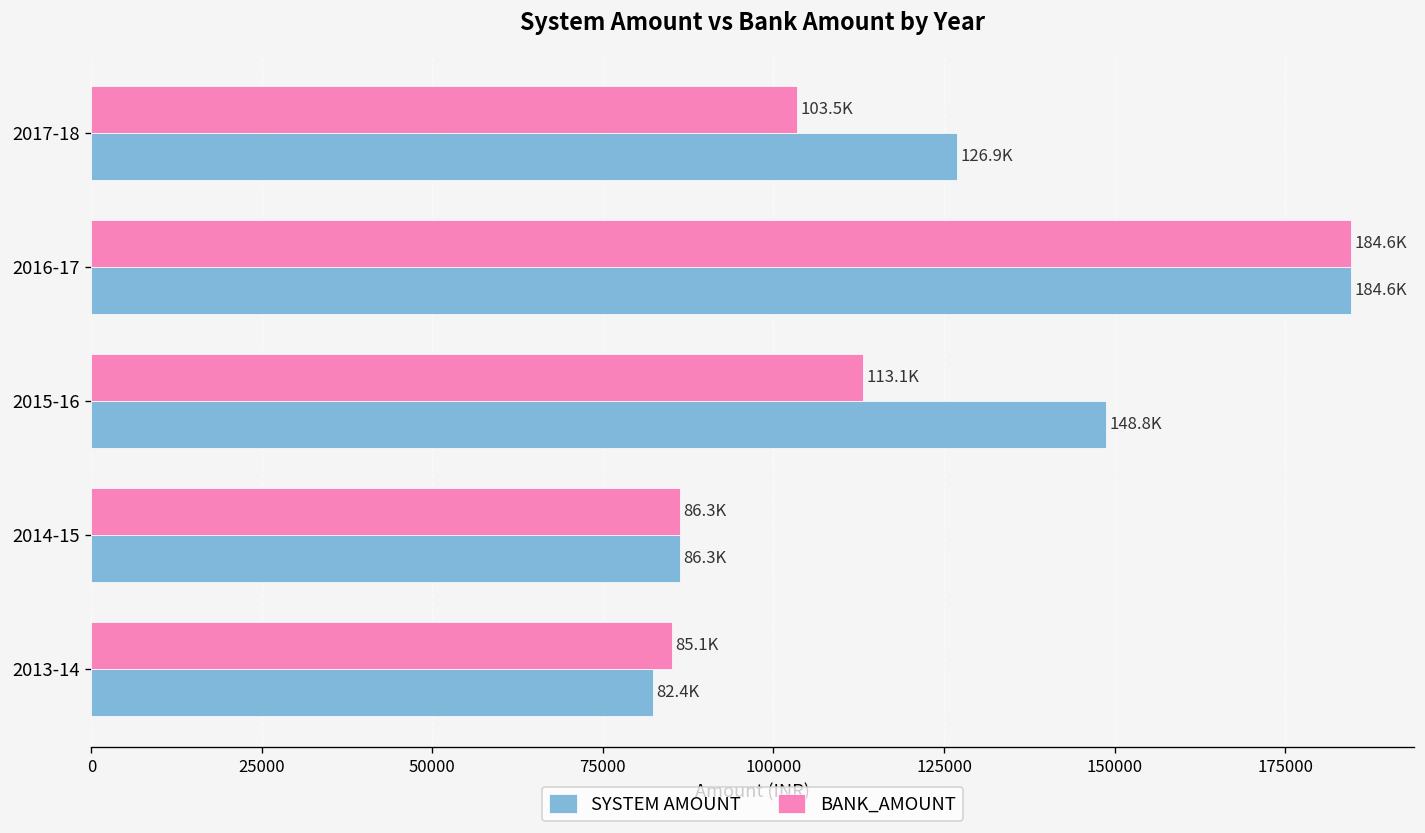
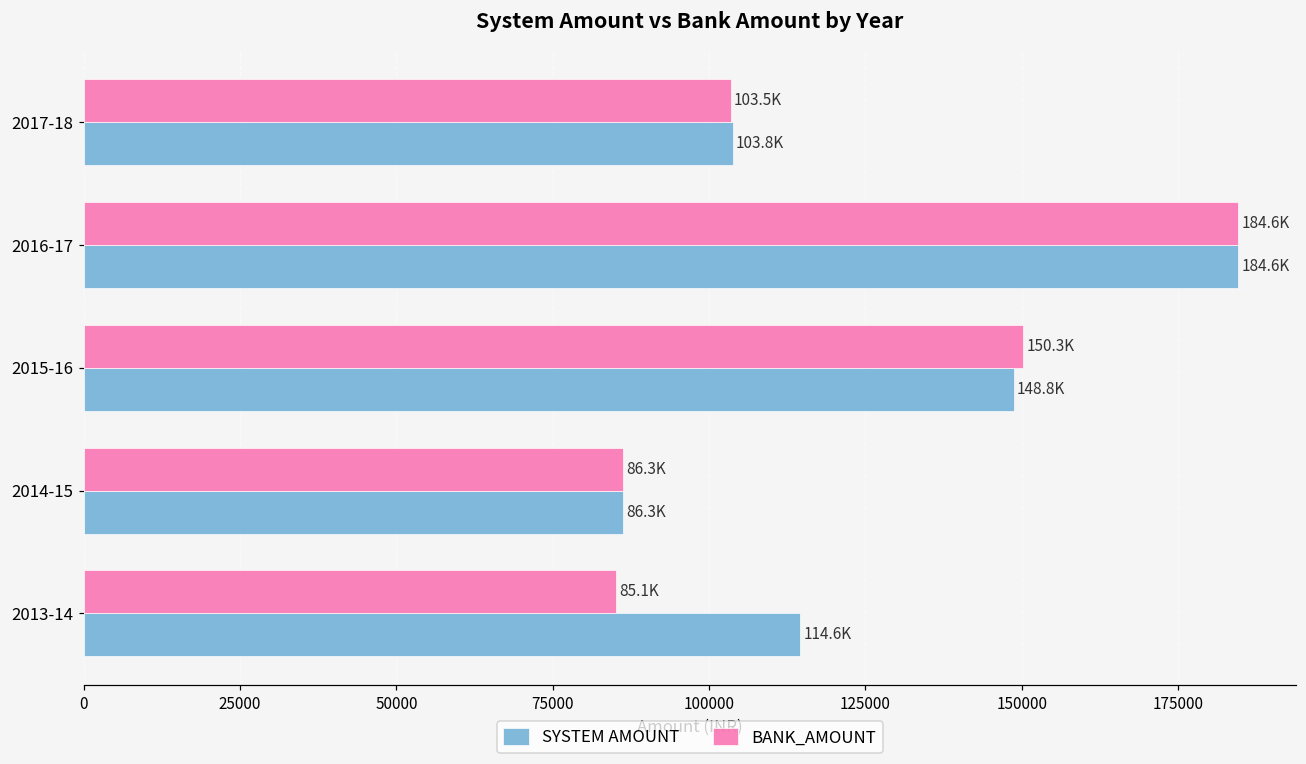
  {
    "SYSTEM AMOUNT": {
-     "2017-18": "126.9K",
+     "2017-18": "103.8K",
      "2016-17": "184.6K",
      "2015-16": "148.8K",
      "2014-15": "86.3K",
-     "2013-14": "82.4K"
+     "2013-14": "114.6K"
    },
    "BANK_AMOUNT": {
      "2017-18": "103.5K",
      "2016-17": "184.6K",
-     "2015-16": "113.1K",
+     "2015-16": "150.3K",
      "2014-15": "86.3K",
      "2013-14": "85.1K"
    }
  }
